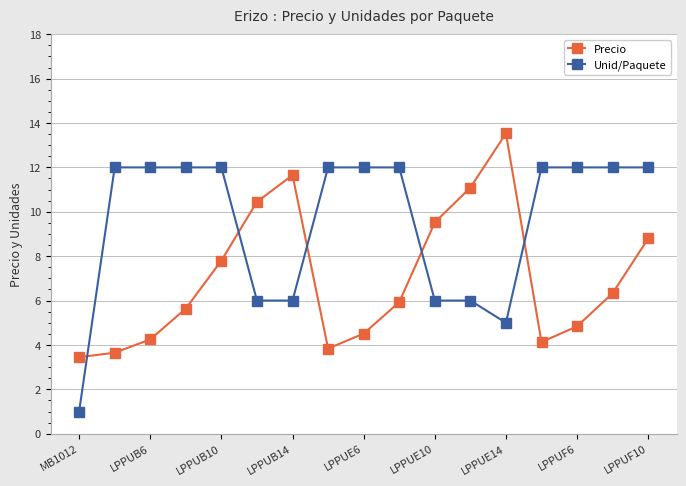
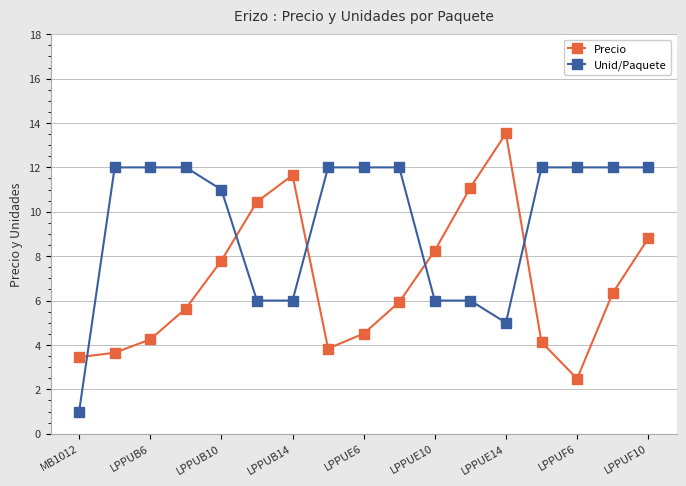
  {
    "Precio": {
      "MB1012": 3.5,
      "LPPUB6": 4.3,
      "LPPUB10": 7.8,
      "LPPUB14": 11.7,
      "LPPUE6": 4.5,
-     "LPPUE10": 9.5,
+     "LPPUE10": 8.3,
      "LPPUE14": 13.5,
-     "LPPUF6": 4.8,
+     "LPPUF6": 2.5,
      "LPPUF10": 8.8
    },
    "Unid/Paquete": {
      "MB1012": 1,
      "LPPUB6": 12,
-     "LPPUB10": 12,
+     "LPPUB10": 11,
      "LPPUB14": 6,
      "LPPUE6": 12,
      "LPPUE10": 6,
      "LPPUE14": 5,
      "LPPUF6": 12,
      "LPPUF10": 12
    }
  }
